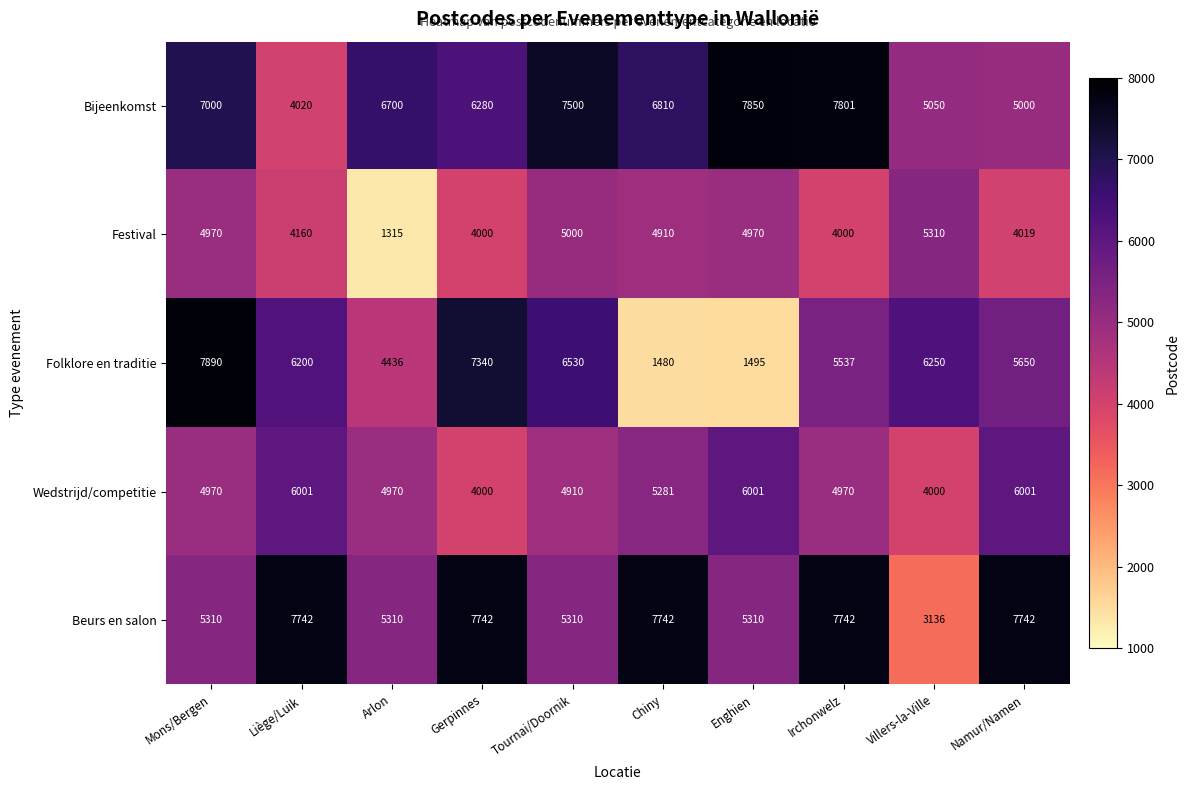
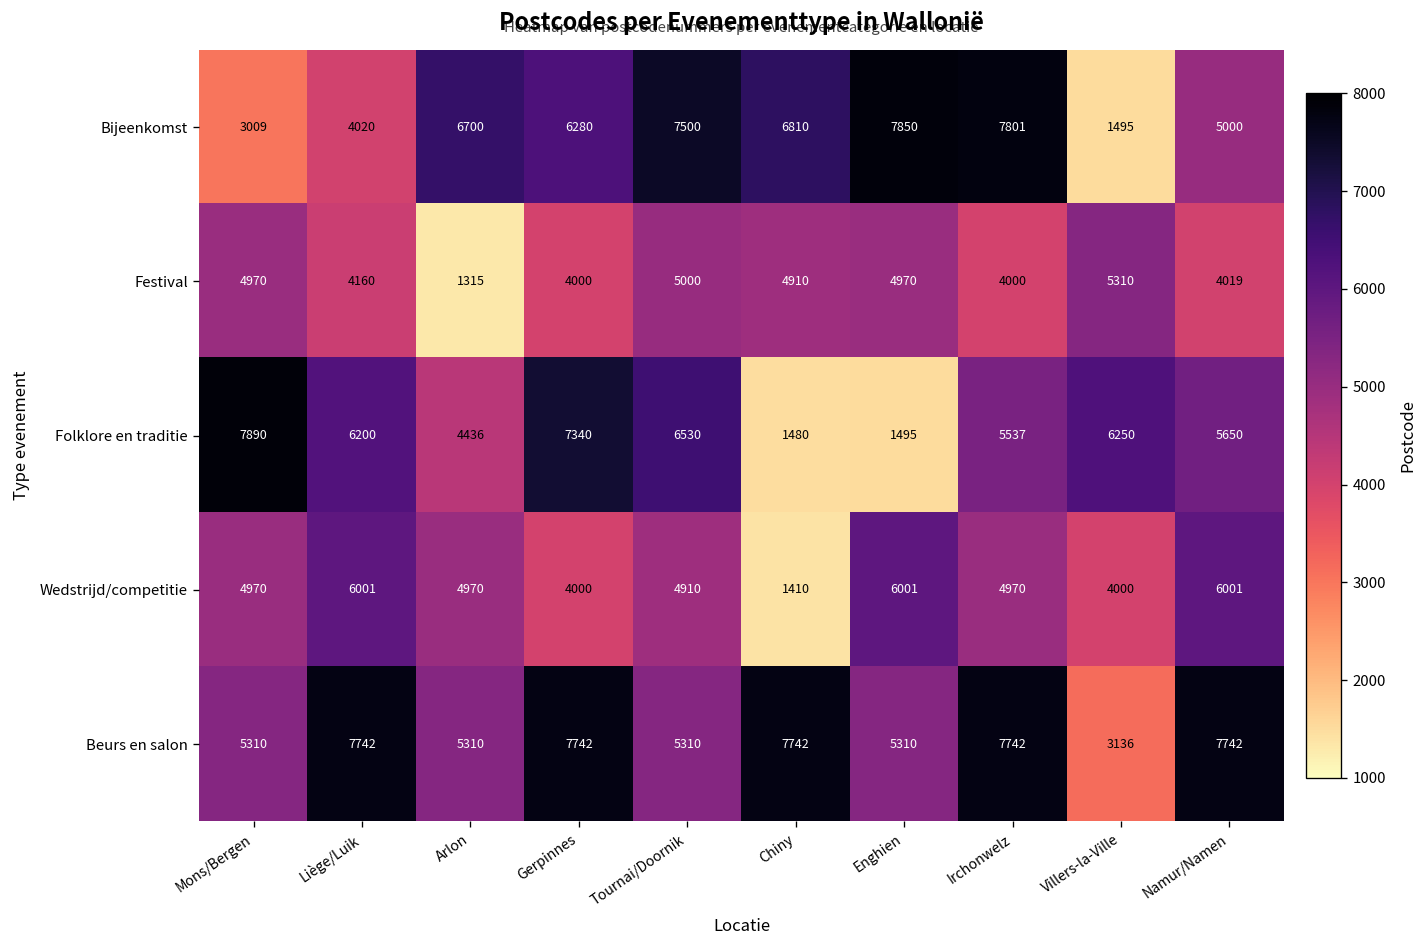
  {
    "Bijeenkomst": {
-     "Mons/Bergen": 7000,
+     "Mons/Bergen": 3009,
      "Liège/Luik": 4020,
      "Arlon": 6700,
      "Gerpinnes": 6280,
      "Tournai/Doornik": 7500,
      "Chiny": 6810,
      "Enghien": 7850,
      "Irchonwelz": 7801,
-     "Villers-la-Ville": 5050,
+     "Villers-la-Ville": 1495,
      "Namur/Namen": 5000
    },
    "Festival": {
      "Mons/Bergen": 4970,
      "Liège/Luik": 4160,
      "Arlon": 1315,
      "Gerpinnes": 4000,
      "Tournai/Doornik": 5000,
      "Chiny": 4910,
      "Enghien": 4970,
      "Irchonwelz": 4000,
      "Villers-la-Ville": 5310,
      "Namur/Namen": 4019
    },
    "Folklore en traditie": {
      "Mons/Bergen": 7890,
      "Liège/Luik": 6200,
      "Arlon": 4436,
      "Gerpinnes": 7340,
      "Tournai/Doornik": 6530,
      "Chiny": 1480,
      "Enghien": 1495,
      "Irchonwelz": 5537,
      "Villers-la-Ville": 6250,
      "Namur/Namen": 5650
    },
    "Wedstrijd/competitie": {
      "Mons/Bergen": 4970,
      "Liège/Luik": 6001,
      "Arlon": 4970,
      "Gerpinnes": 4000,
      "Tournai/Doornik": 4910,
-     "Chiny": 5281,
+     "Chiny": 1410,
      "Enghien": 6001,
      "Irchonwelz": 4970,
      "Villers-la-Ville": 4000,
      "Namur/Namen": 6001
    },
    "Beurs en salon": {
      "Mons/Bergen": 5310,
      "Liège/Luik": 7742,
      "Arlon": 5310,
      "Gerpinnes": 7742,
      "Tournai/Doornik": 5310,
      "Chiny": 7742,
      "Enghien": 5310,
      "Irchonwelz": 7742,
      "Villers-la-Ville": 3136,
      "Namur/Namen": 7742
    }
  }
